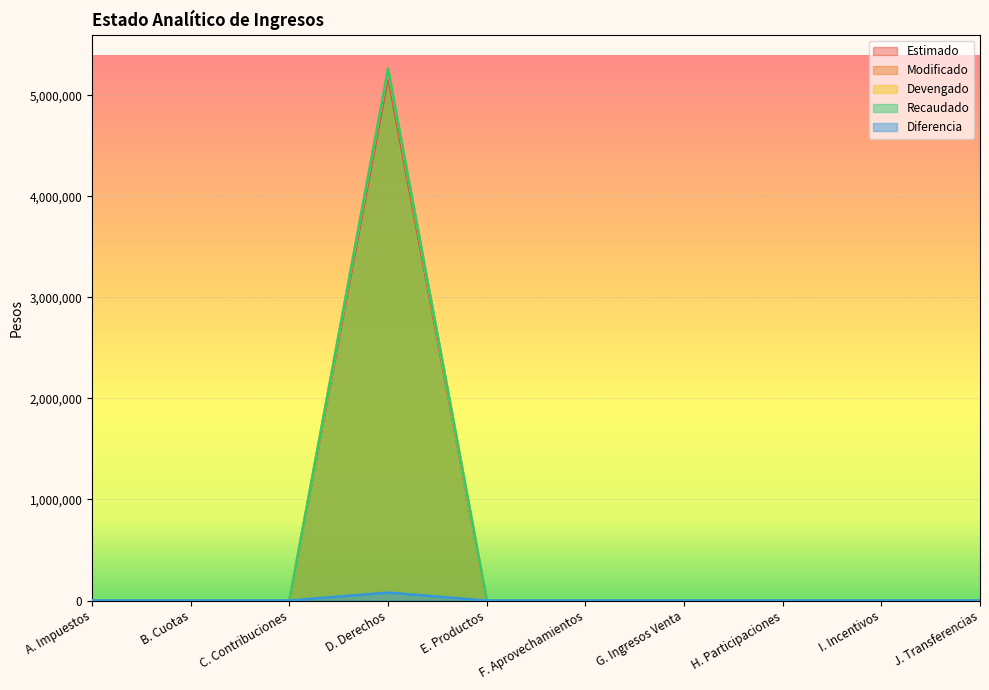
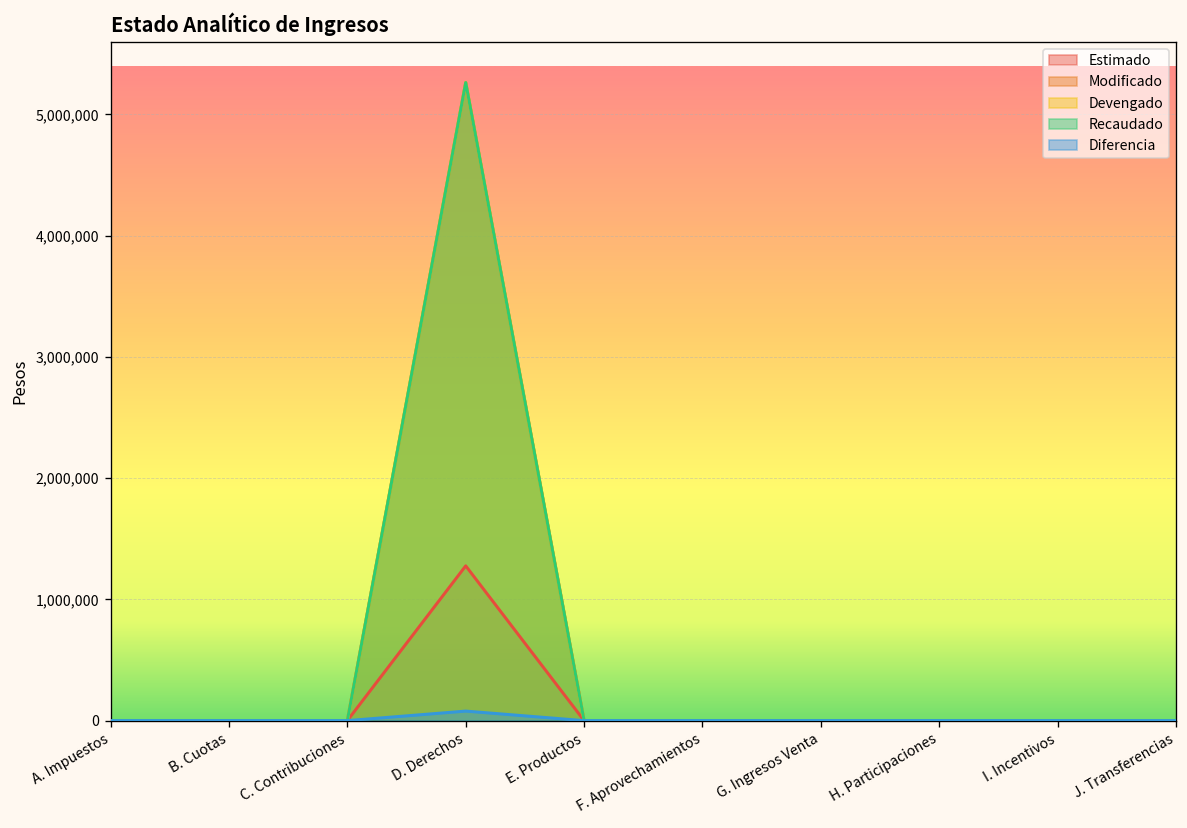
  {
    "Estimado": {
-     "D. Derechos": "5,180,000"
+     "D. Derechos": "1,280,000"
    },
    "Recaudado": {
      "D. Derechos": "5,260,000"
    },
    "Diferencia": {
      "D. Derechos": "80,000"
    }
  }
